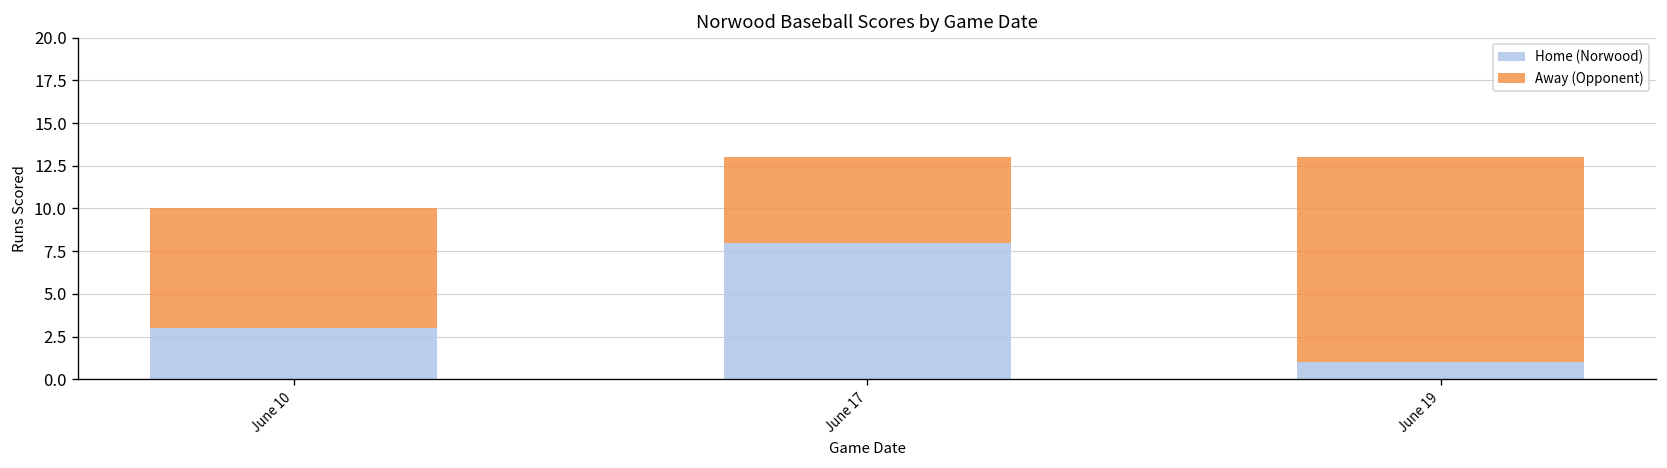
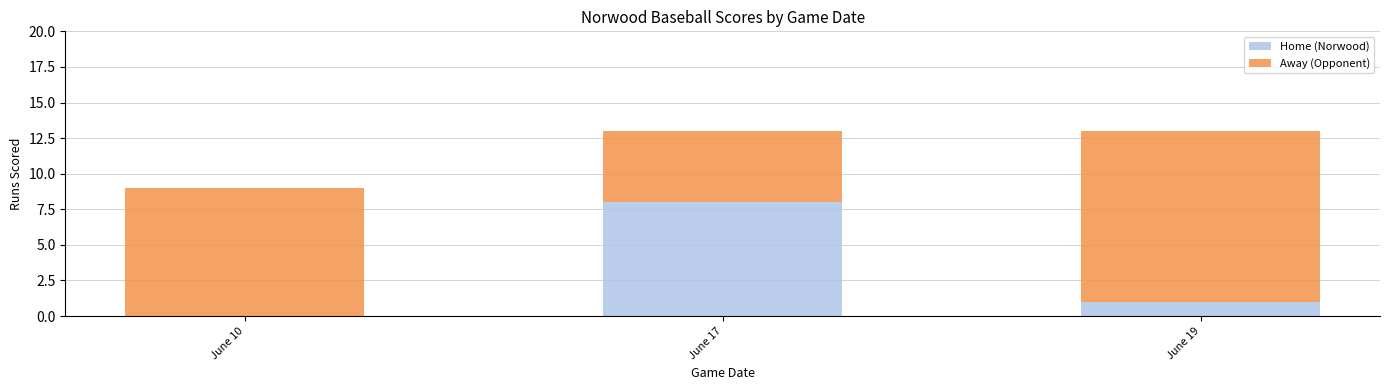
  {
    "Home (Norwood)": {
-     "June 10": 3,
+     "June 10": 0,
      "June 17": 8,
      "June 19": 1
    },
    "Away (Opponent)": {
-     "June 10": 7,
+     "June 10": 9,
      "June 17": 5,
      "June 19": 12
    }
  }
